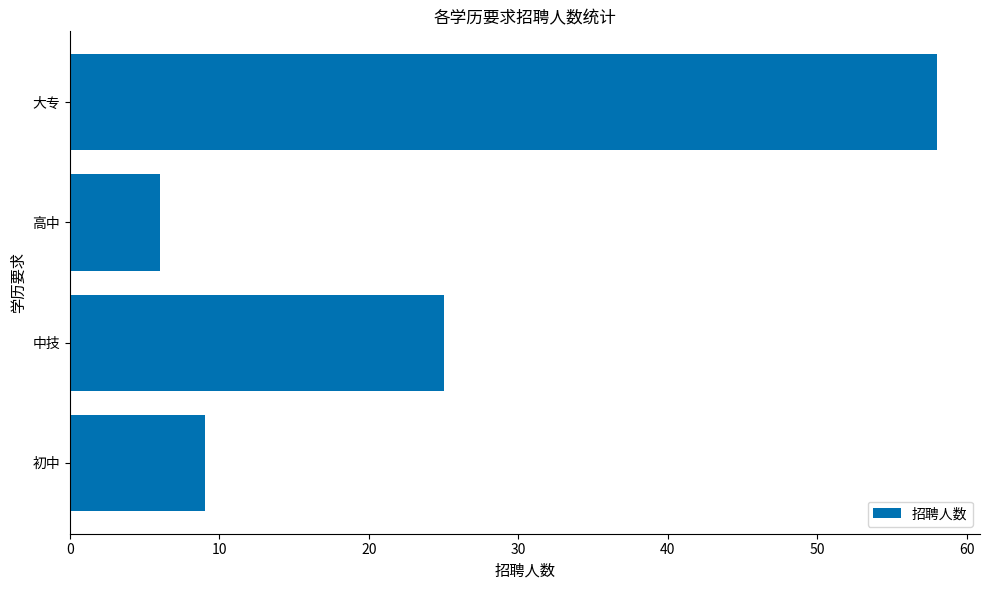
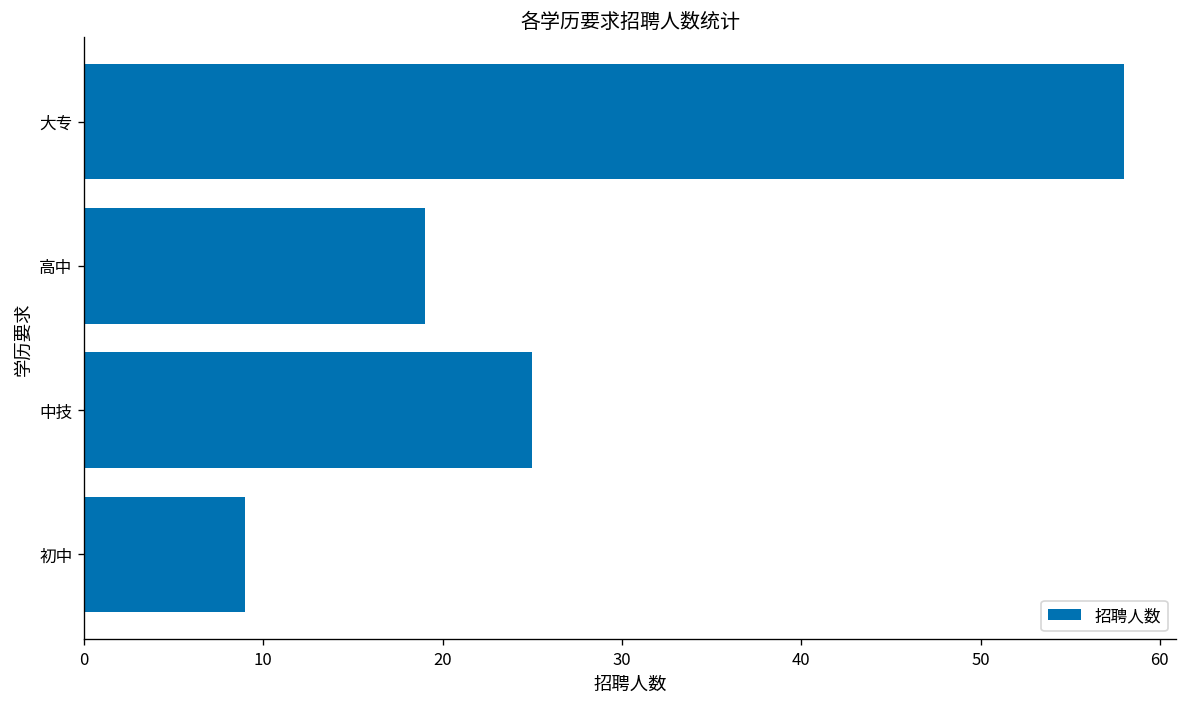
  {
    "大专": 58,
-   "高中": 6,
+   "高中": 19,
    "中技": 25,
    "初中": 9
  }
